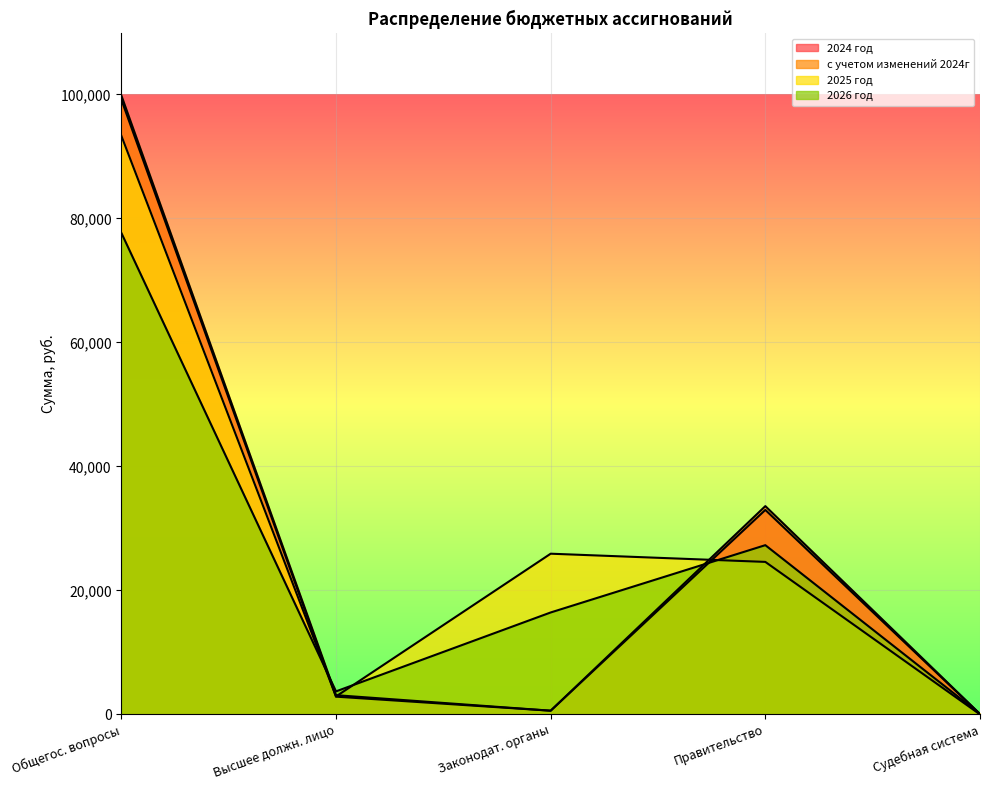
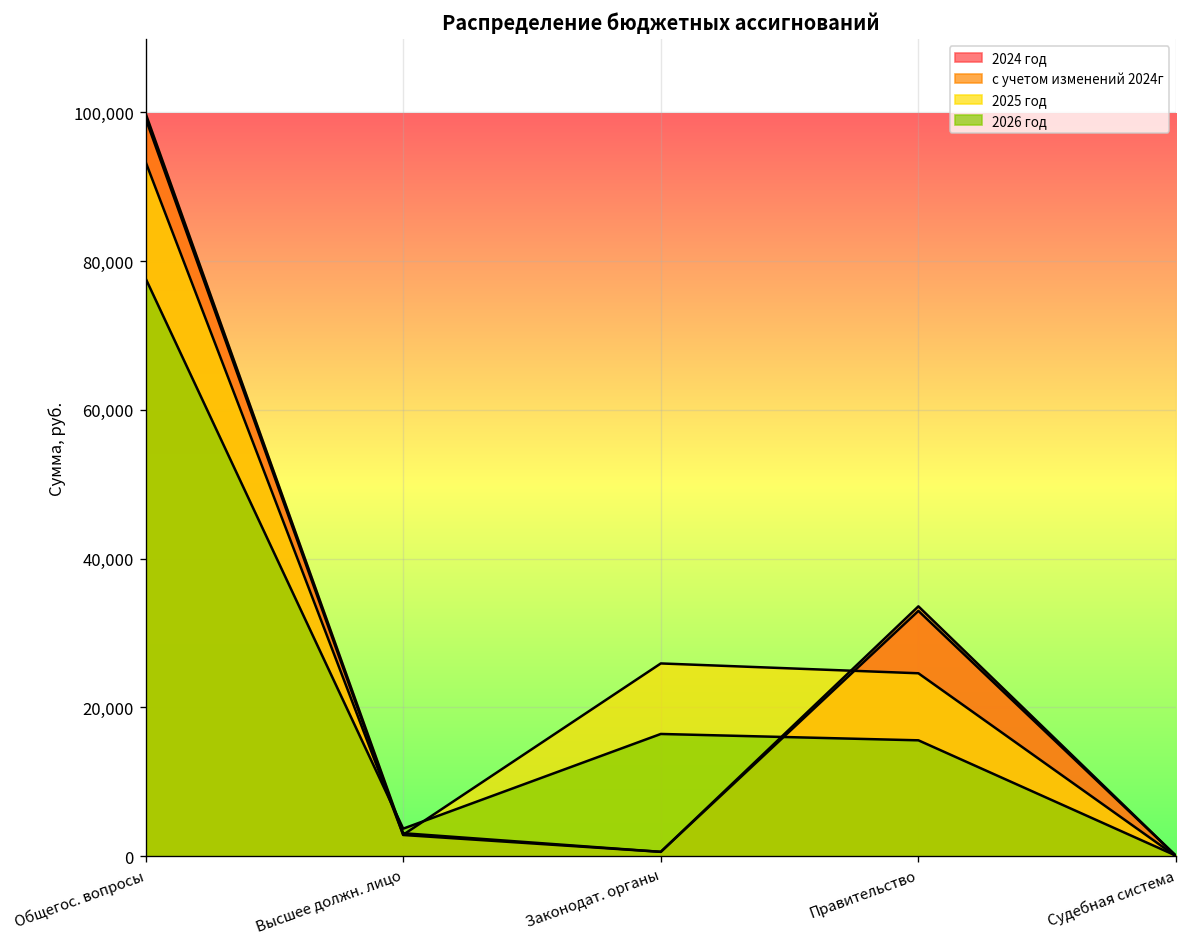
  {
    "2024 год": {
      "Общегос. вопросы": "99,000",
      "Правительство": "33,000"
    },
    "с учетом изменений 2024г": {
      "Общегос. вопросы": "100,000",
      "Правительство": "34,000"
    },
    "2025 год": {
      "Общегос. вопросы": "93,000",
      "Законодат. органы": "26,000",
      "Правительство": "25,000"
    },
    "2026 год": {
      "Общегос. вопросы": "78,000",
      "Высшее должн. лицо": "4,000",
      "Законодат. органы": "16,000",
-     "Правительство": "27,000"
+     "Правительство": "16,000"
    }
  }
